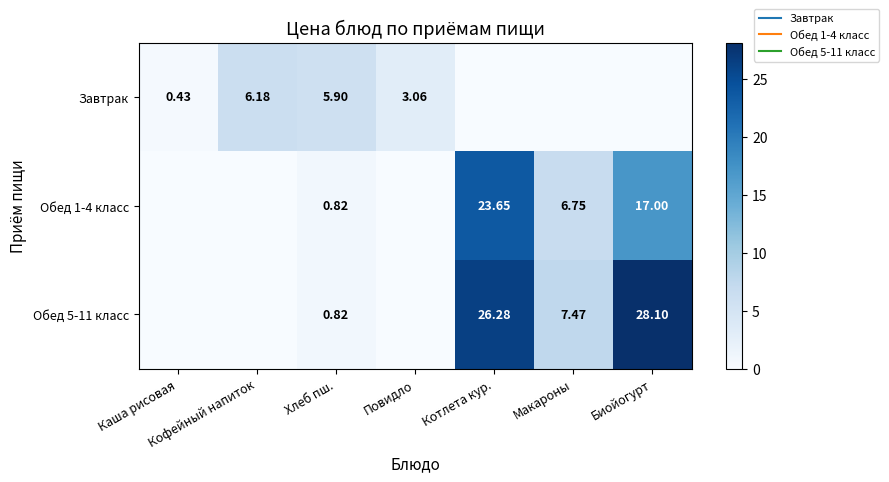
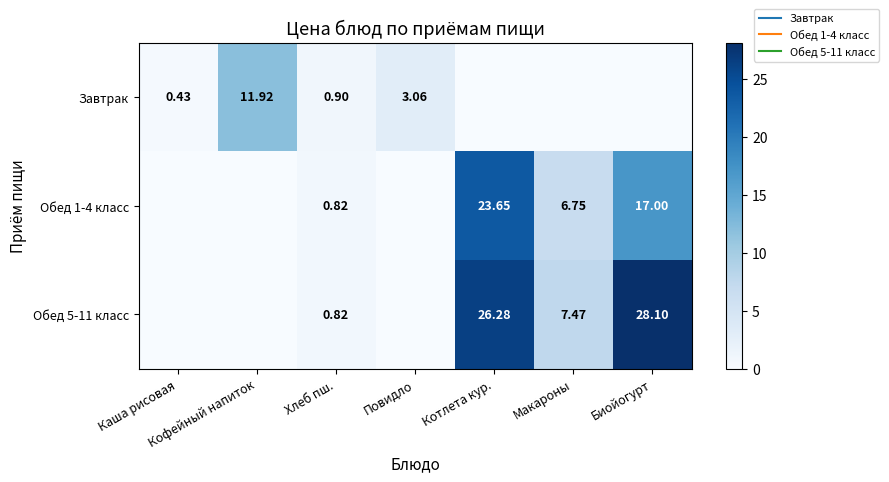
  {
    "Завтрак": {
      "Каша рисовая": 0.43,
-     "Кофейный напиток": 6.18,
-     "Хлеб пш.": 5.90,
+     "Кофейный напиток": 11.92,
+     "Хлеб пш.": 0.90,
      "Повидло": 3.06
    },
    "Обед 1-4 класс": {
      "Хлеб пш.": 0.82,
      "Котлета кур.": 23.65,
      "Макароны": 6.75,
      "Биойогурт": 17.00
    },
    "Обед 5-11 класс": {
      "Хлеб пш.": 0.82,
      "Котлета кур.": 26.28,
      "Макароны": 7.47,
      "Биойогурт": 28.10
    }
  }
